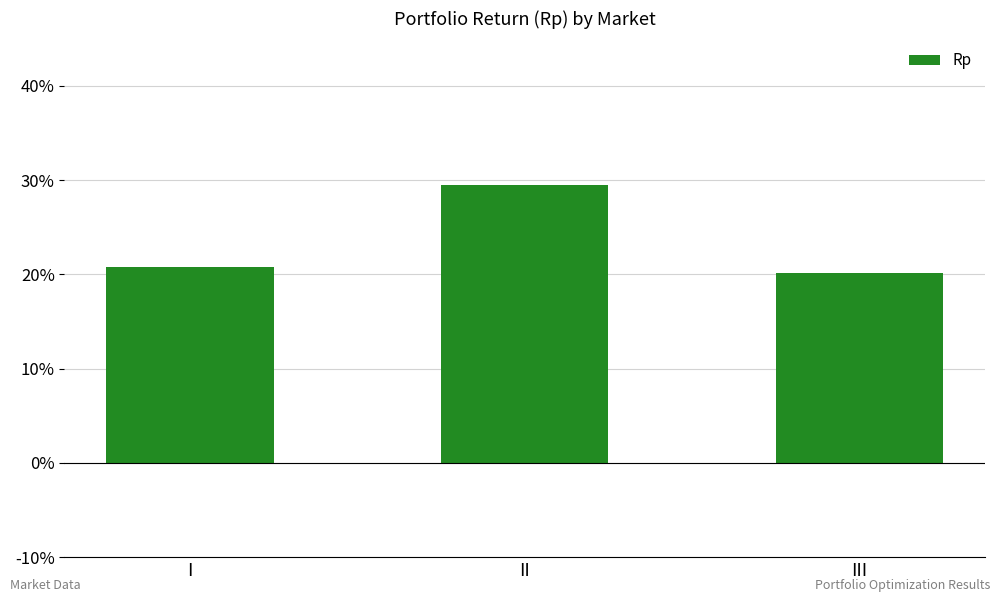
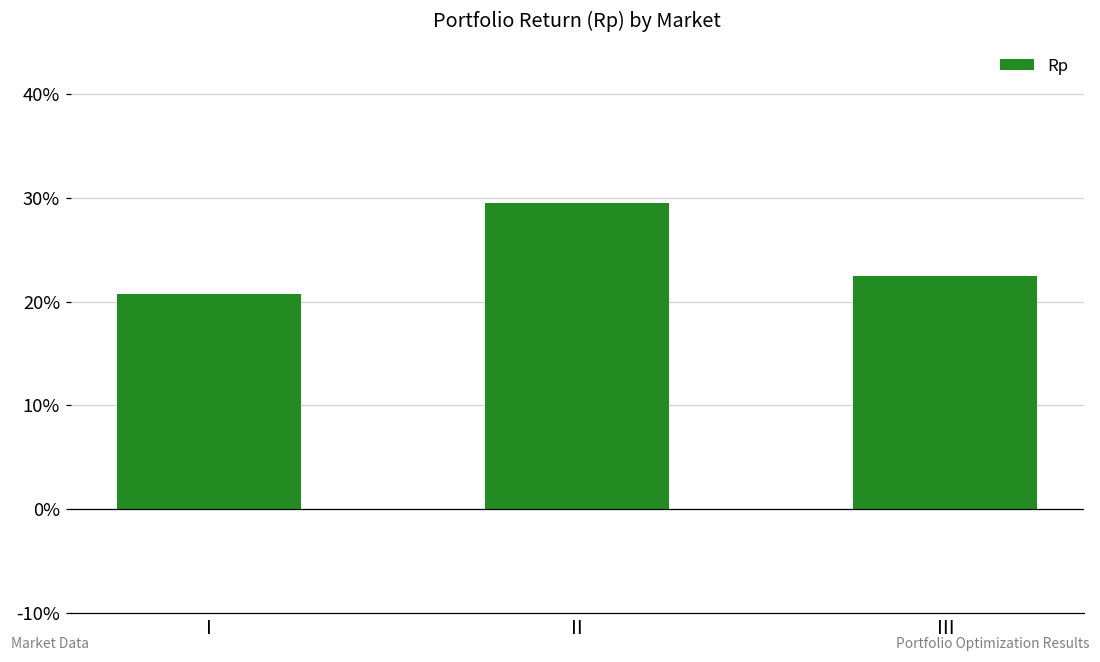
  {
    "I": "21%",
    "II": "30%",
-   "III": "20%"
+   "III": "22%"
  }
